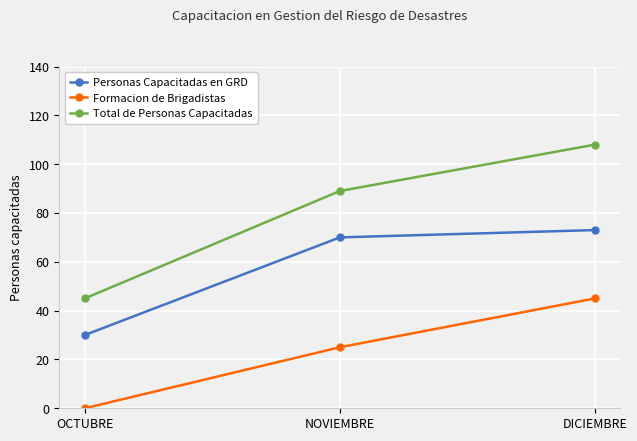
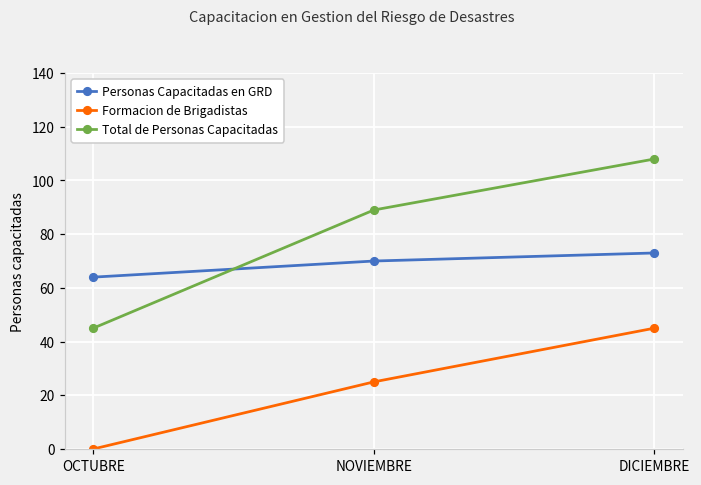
  {
    "Personas Capacitadas en GRD": {
-     "OCTUBRE": 30,
+     "OCTUBRE": 64,
      "NOVIEMBRE": 70,
      "DICIEMBRE": 73
    },
    "Formacion de Brigadistas": {
      "OCTUBRE": 0,
      "NOVIEMBRE": 25,
      "DICIEMBRE": 45
    },
    "Total de Personas Capacitadas": {
      "OCTUBRE": 45,
      "NOVIEMBRE": 89,
      "DICIEMBRE": 108
    }
  }
